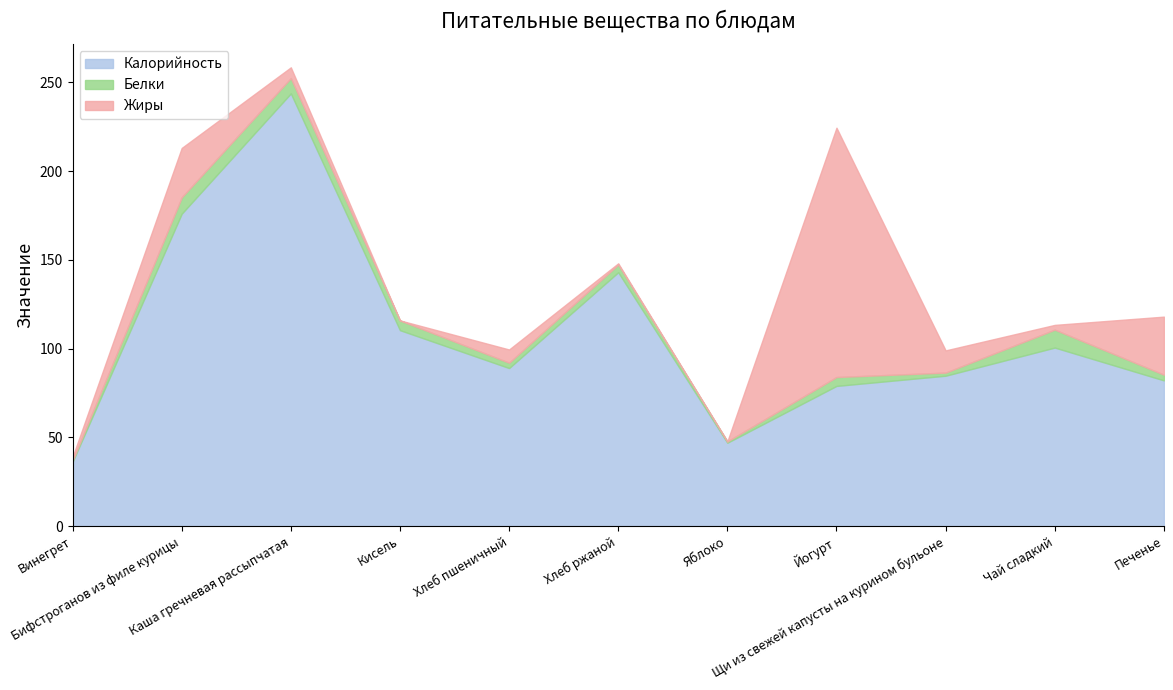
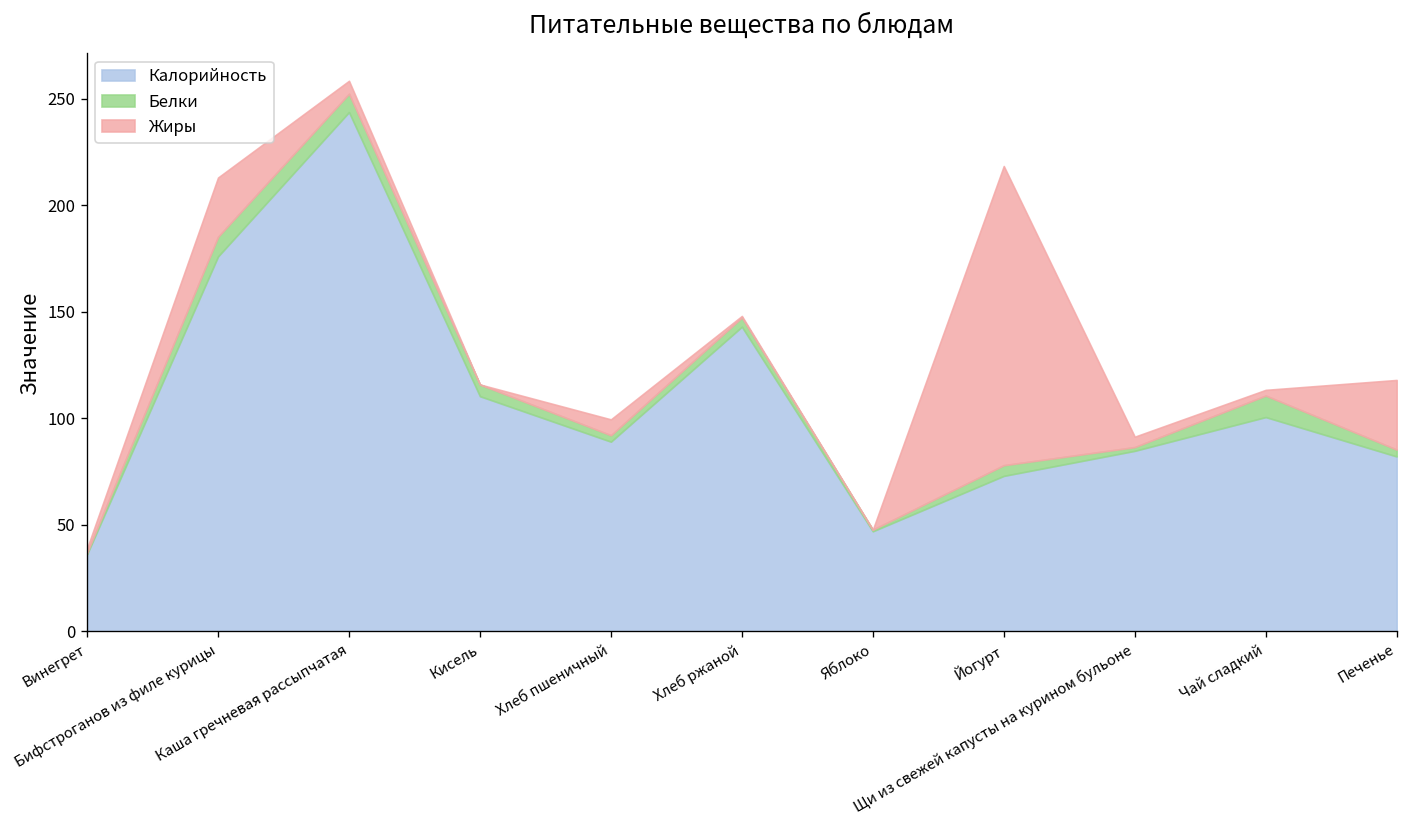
  {
    "Калорийность": {
      "Бифстроганов из филе курицы": 176,
      "Каша гречневая рассыпчатая": 244,
      "Кисель": 110,
      "Хлеб пшеничный": 89,
      "Хлеб ржаной": 143,
-     "Йогурт": 79,
+     "Йогурт": 73,
      "Щи из свежей капусты на курином бульоне": 85,
      "Чай сладкий": 101,
      "Печенье": 82
    },
    "Белки": {
      "Бифстроганов из филе курицы": 9,
      "Каша гречневая рассыпчатая": 9,
      "Хлеб пшеничный": 3,
      "Йогурт": 5,
      "Щи из свежей капусты на курином бульоне": 2,
      "Чай сладкий": 10,
      "Печенье": 3
    },
    "Жиры": {
      "Винегрет": 2,
      "Бифстроганов из филе курицы": 28,
      "Каша гречневая рассыпчатая": 6,
      "Хлеб пшеничный": 7,
      "Йогурт": 140,
-     "Щи из свежей капусты на курином бульоне": 13,
+     "Щи из свежей капусты на курином бульоне": 5,
      "Чай сладкий": 3,
      "Печенье": 33
    }
  }
